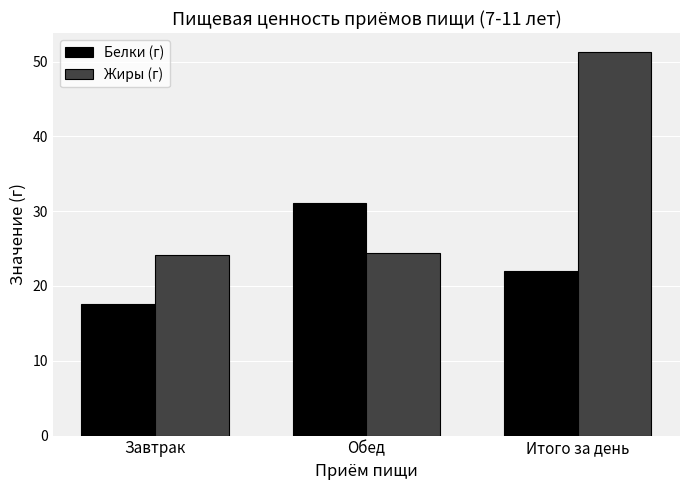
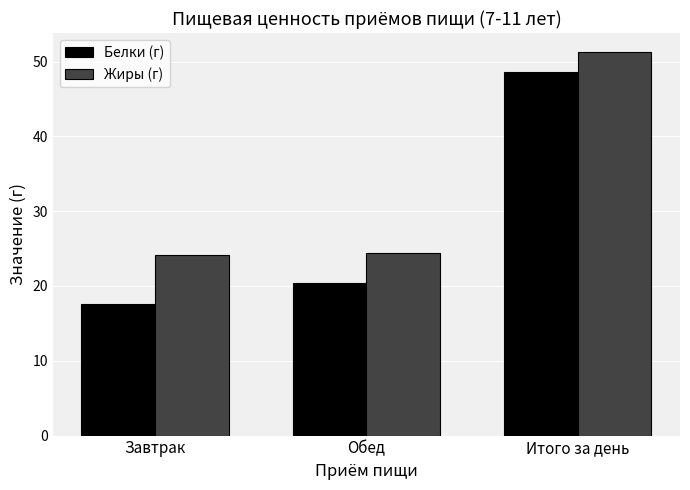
  {
    "Белки (г)": {
      "Завтрак": 18,
-     "Обед": 31,
-     "Итого за день": 22
+     "Обед": 20,
+     "Итого за день": 49
    },
    "Жиры (г)": {
      "Завтрак": 24,
      "Обед": 24,
      "Итого за день": 51
    }
  }
